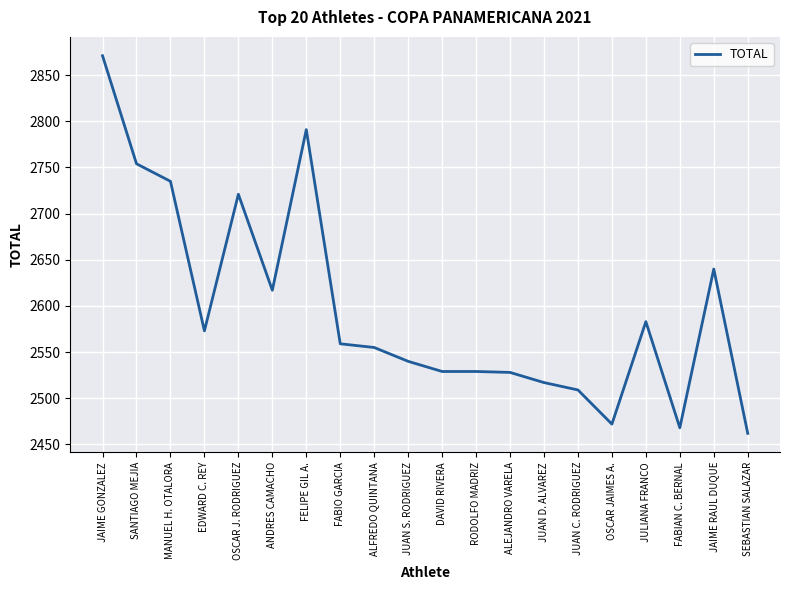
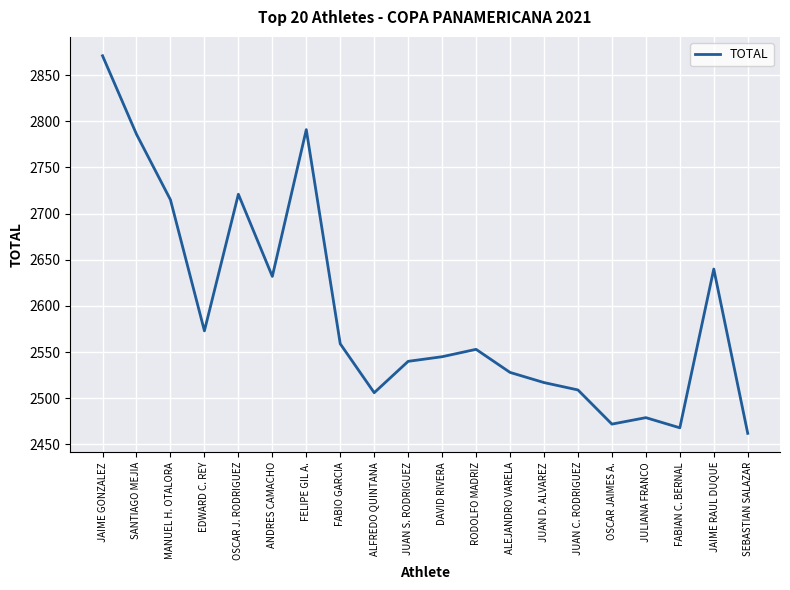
  {
    "JAIME GONZALEZ": 2870,
-   "SANTIAGO MEJIA": 2750,
-   "MANUEL H. OTALORA": 2740,
+   "SANTIAGO MEJIA": 2790,
+   "MANUEL H. OTALORA": 2720,
    "EDWARD C. REY": 2570,
    "OSCAR J. RODRIGUEZ": 2720,
-   "ANDRES CAMACHO": 2620,
+   "ANDRES CAMACHO": 2630,
    "FELIPE GIL A.": 2790,
    "FABIO GARCIA": 2560,
-   "ALFREDO QUINTANA": 2560,
+   "ALFREDO QUINTANA": 2510,
    "JUAN S. RODRIGUEZ": 2540,
-   "DAVID RIVERA": 2530,
-   "RODOLFO MADRIZ": 2530,
+   "DAVID RIVERA": 2550,
+   "RODOLFO MADRIZ": 2550,
    "ALEJANDRO VARELA": 2530,
    "JUAN D. ALVAREZ": 2520,
    "JUAN C. RODRIGUEZ": 2510,
    "OSCAR JAIMES A.": 2470,
-   "JULIANA FRANCO": 2580,
+   "JULIANA FRANCO": 2480,
    "FABIAN C. BERNAL": 2470,
    "JAIME RAUL DUQUE": 2640,
    "SEBASTIAN SALAZAR": 2460
  }
